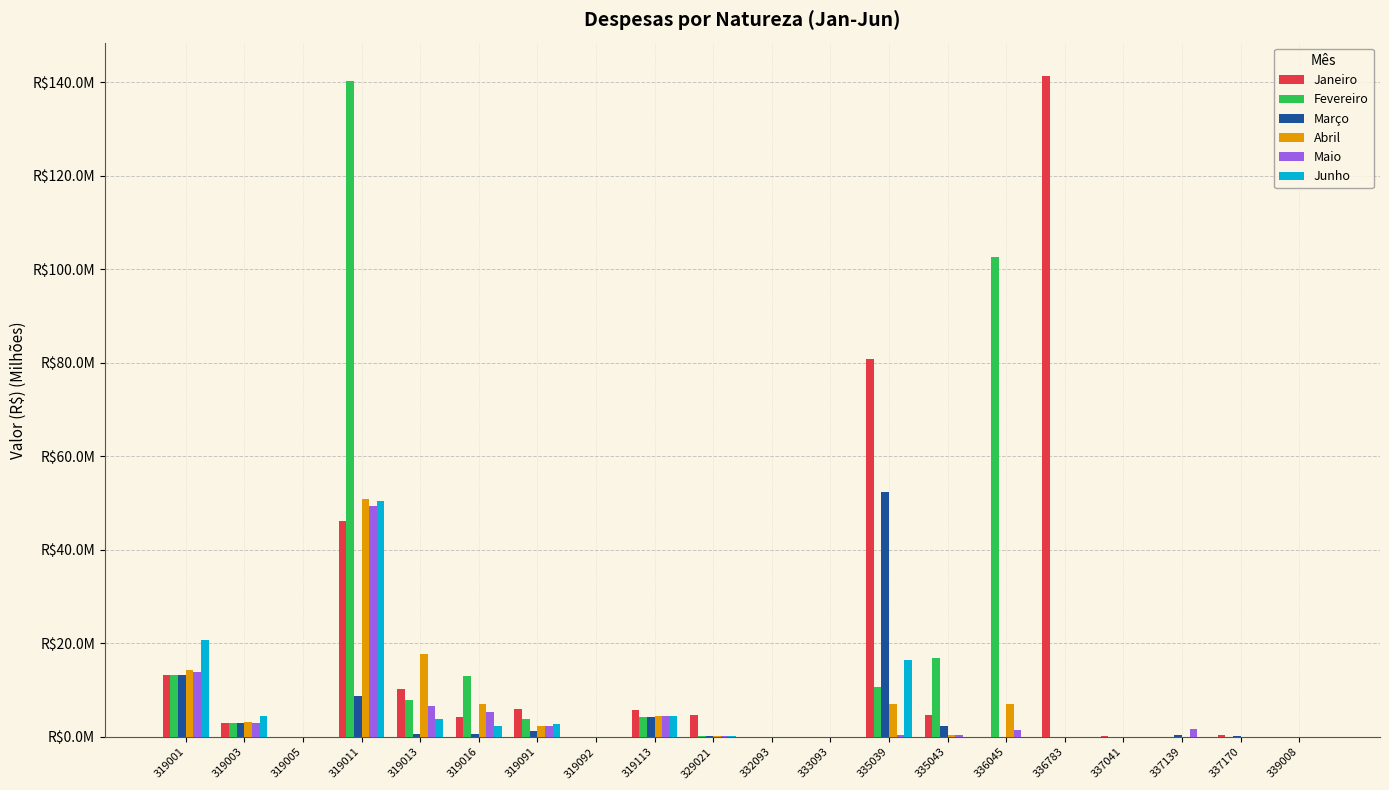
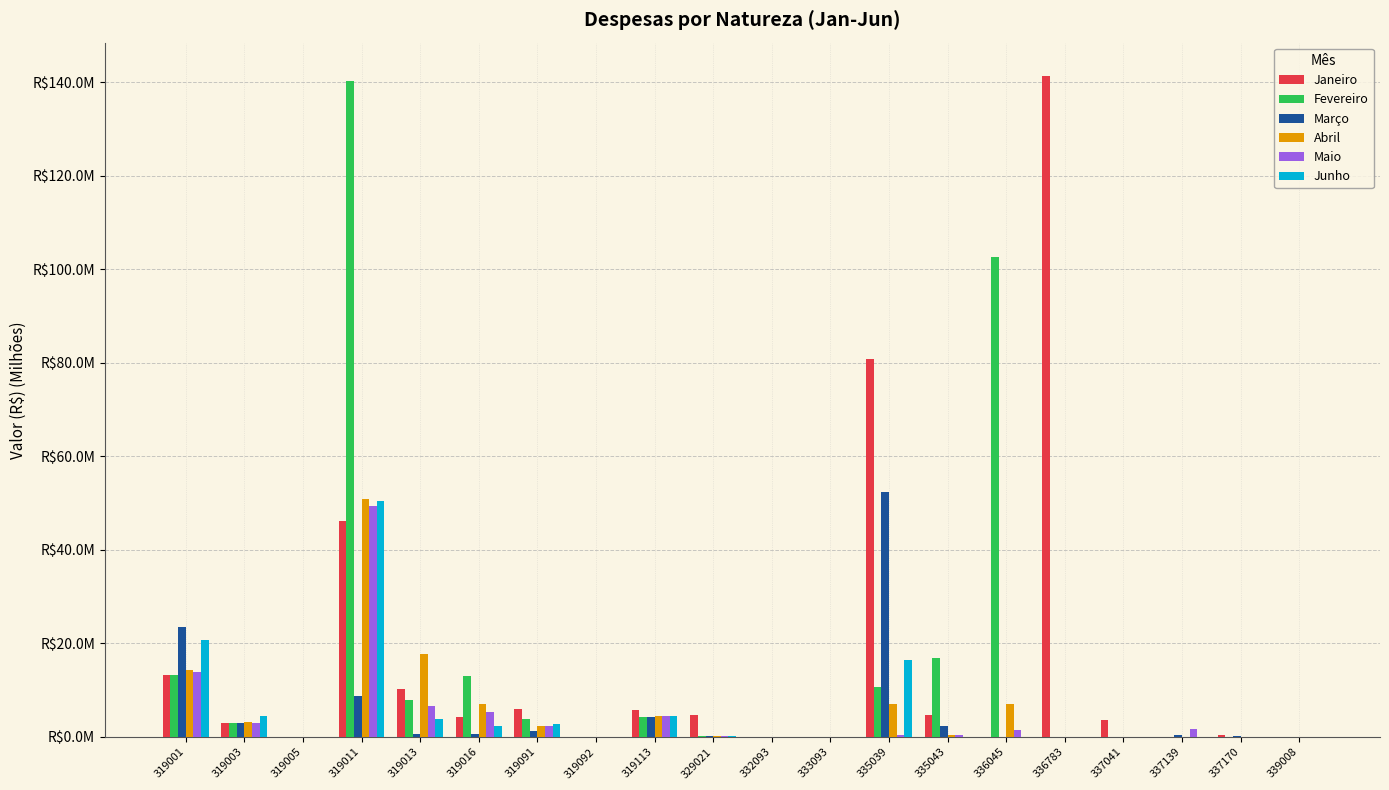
  {
    "Janeiro": {
      "319001": "R$13000000",
      "319003": "R$3000000",
      "319011": "R$46000000",
      "319013": "R$10000000",
      "319016": "R$4000000",
      "319091": "R$6000000",
      "319113": "R$6000000",
      "329021": "R$5000000",
      "332093": "R$0",
      "333093": "R$0",
      "335039": "R$81000000",
      "335043": "R$5000000",
      "336045": "R$0",
      "336783": "R$141000000",
-     "337041": "R$0",
+     "337041": "R$4000000",
      "337139": "R$0"
    },
    "Fevereiro": {
      "319001": "R$13000000",
      "319003": "R$3000000",
      "319011": "R$140000000",
      "319013": "R$8000000",
      "319016": "R$13000000",
      "319091": "R$4000000",
      "319092": "R$0",
      "319113": "R$4000000",
      "332093": "R$0",
      "333093": "R$0",
      "335039": "R$11000000",
      "335043": "R$17000000",
      "336045": "R$103000000",
      "336783": "R$0",
      "337041": "R$0",
      "337139": "R$0"
    },
    "Março": {
-     "319001": "R$13000000",
+     "319001": "R$24000000",
      "319003": "R$3000000",
      "319005": "R$0",
      "319011": "R$9000000",
      "319013": "R$1000000",
      "319016": "R$1000000",
      "319091": "R$1000000",
      "319092": "R$0",
      "319113": "R$4000000",
      "332093": "R$0",
      "335039": "R$52000000",
      "335043": "R$2000000",
      "336045": "R$0",
      "336783": "R$0",
      "337041": "R$0"
    },
    "Abril": {
      "319001": "R$14000000",
      "319003": "R$3000000",
      "319011": "R$51000000",
      "319013": "R$18000000",
      "319016": "R$7000000",
      "319091": "R$2000000",
      "319092": "R$0",
      "319113": "R$5000000",
      "332093": "R$0",
      "333093": "R$0",
      "335039": "R$7000000",
      "336045": "R$7000000",
      "336783": "R$0",
      "337041": "R$0",
      "337139": "R$0"
    },
    "Maio": {
      "319001": "R$14000000",
      "319003": "R$3000000",
      "319011": "R$49000000",
      "319013": "R$7000000",
      "319016": "R$5000000",
      "319091": "R$2000000",
      "319092": "R$0",
      "319113": "R$5000000",
      "332093": "R$0",
      "333093": "R$0",
      "336045": "R$1000000",
      "336783": "R$0",
      "337041": "R$0",
      "337139": "R$2000000"
    },
    "Junho": {
      "319001": "R$21000000",
      "319003": "R$5000000",
      "319005": "R$0",
      "319011": "R$50000000",
      "319013": "R$4000000",
      "319016": "R$2000000",
      "319091": "R$3000000",
      "319092": "R$0",
      "319113": "R$5000000",
      "332093": "R$0",
      "333093": "R$0",
      "335039": "R$16000000",
      "335043": "R$0",
      "336045": "R$0",
      "336783": "R$0",
      "337041": "R$0",
      "337139": "R$0"
    }
  }
